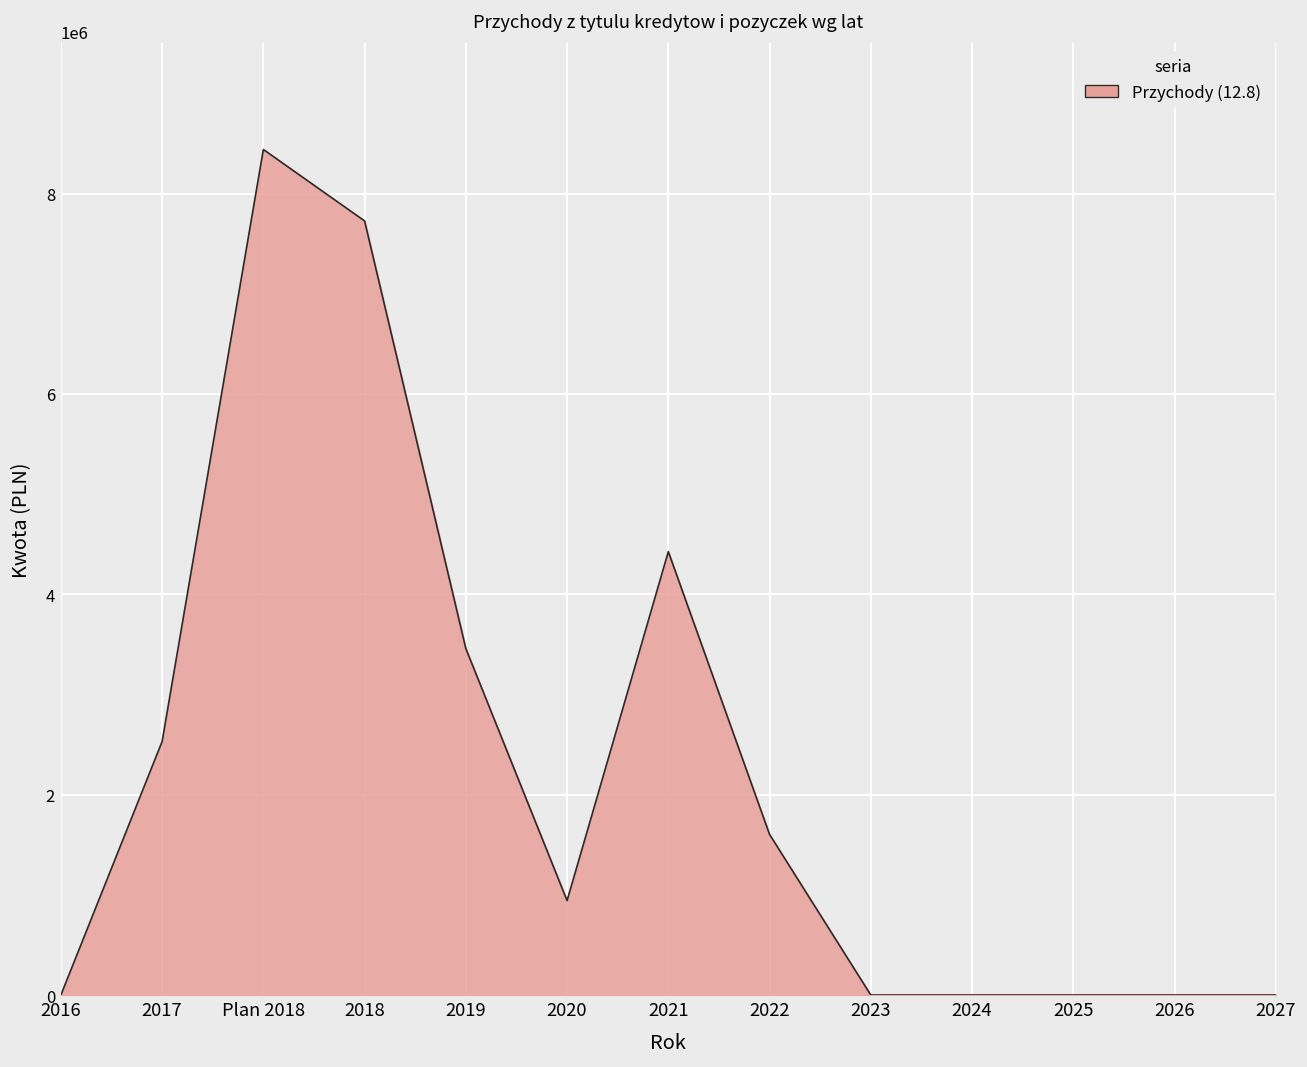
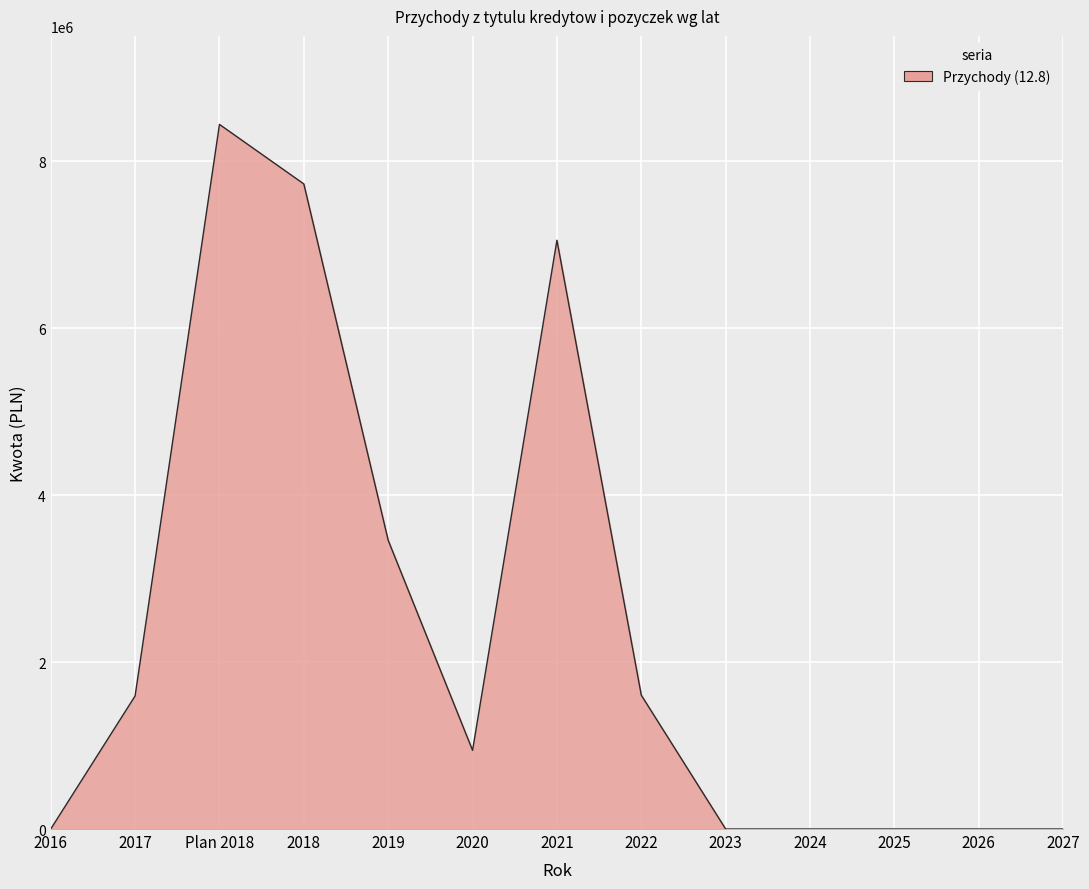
  {
    "2016": 0,
-   "2017": 2500000,
+   "2017": 1600000,
    "Plan 2018": 8400000,
    "2018": 7700000,
    "2019": 3500000,
    "2020": 900000,
-   "2021": 4400000,
+   "2021": 7100000,
    "2022": 1600000,
    "2023": 0,
    "2024": 0,
    "2025": 0,
    "2026": 0,
    "2027": 0
  }
